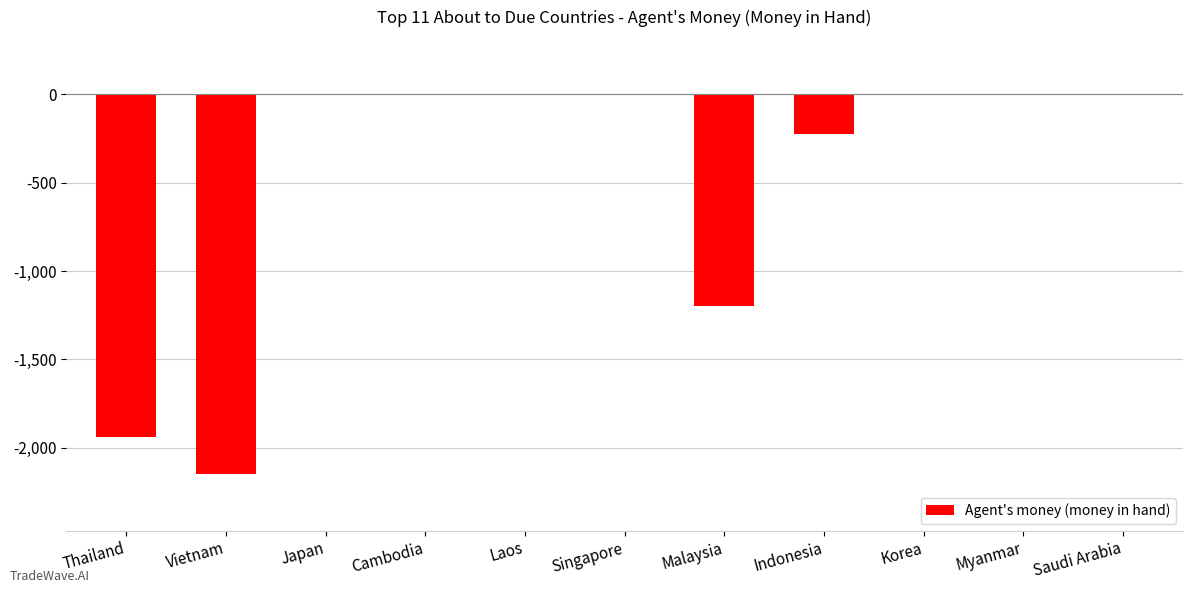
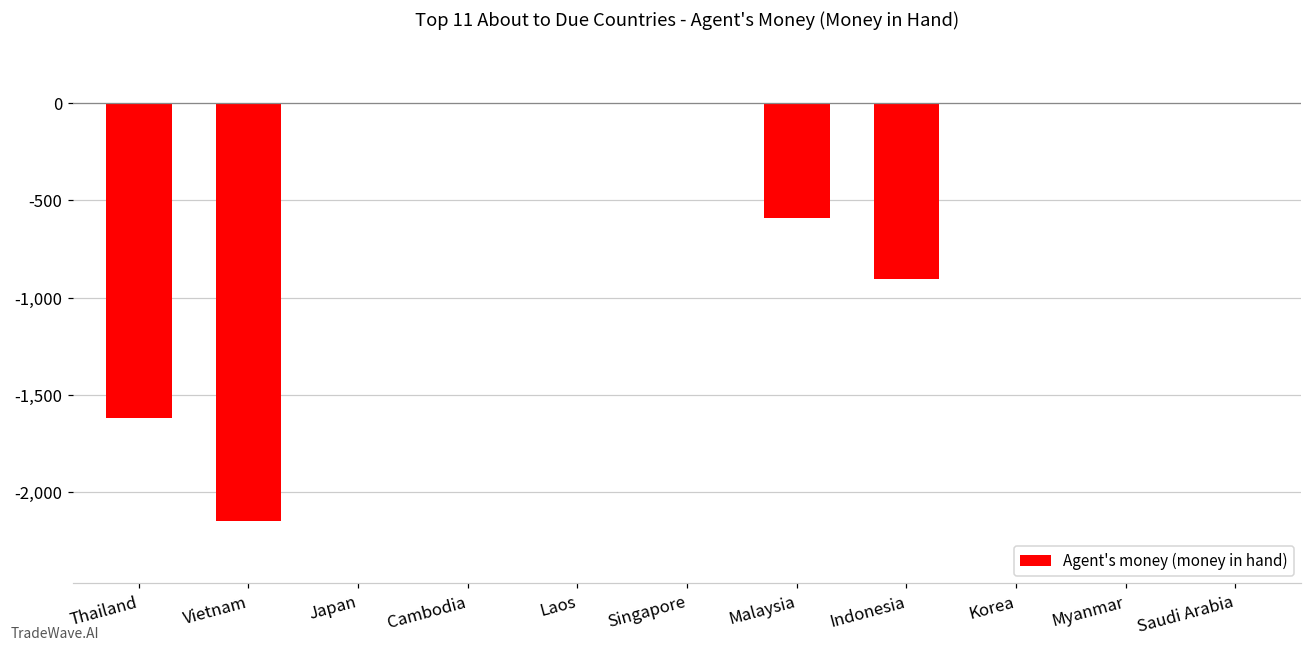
  {
-   "Thailand": "-1,940",
+   "Thailand": "-1,620",
    "Vietnam": "-2,150",
    "Japan": "0",
    "Cambodia": "0",
    "Laos": "0",
    "Singapore": "0",
-   "Malaysia": "-1,200",
-   "Indonesia": "-220",
+   "Malaysia": "-590",
+   "Indonesia": "-900",
    "Korea": "0",
    "Myanmar": "0",
    "Saudi Arabia": "0"
  }
